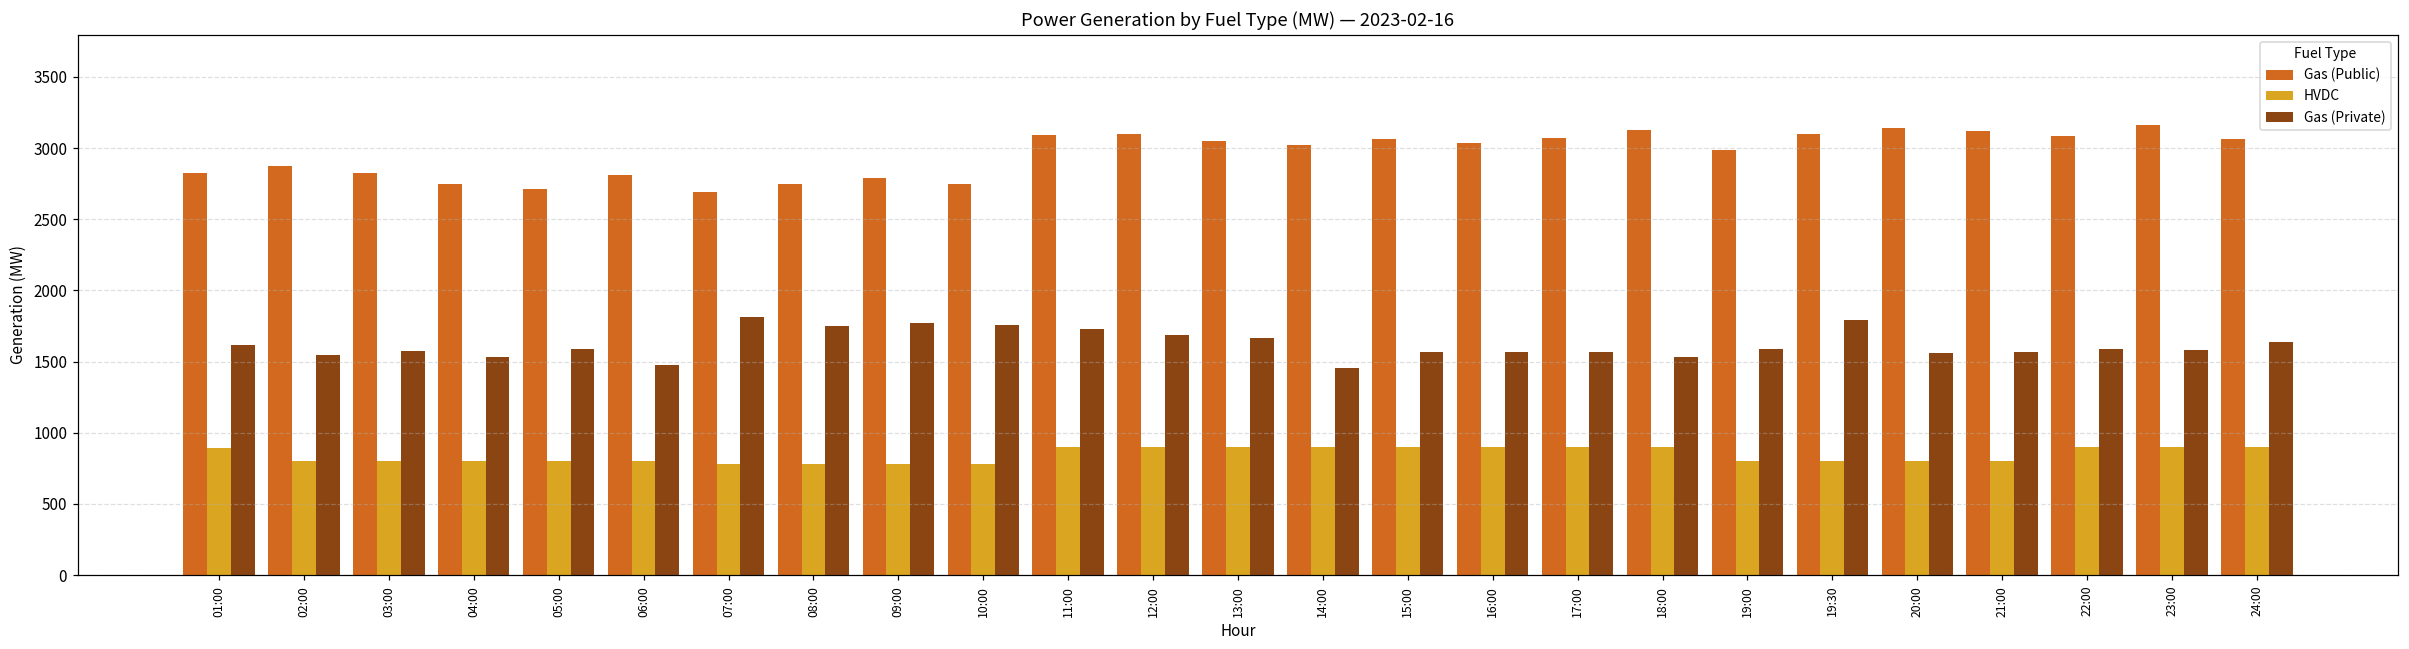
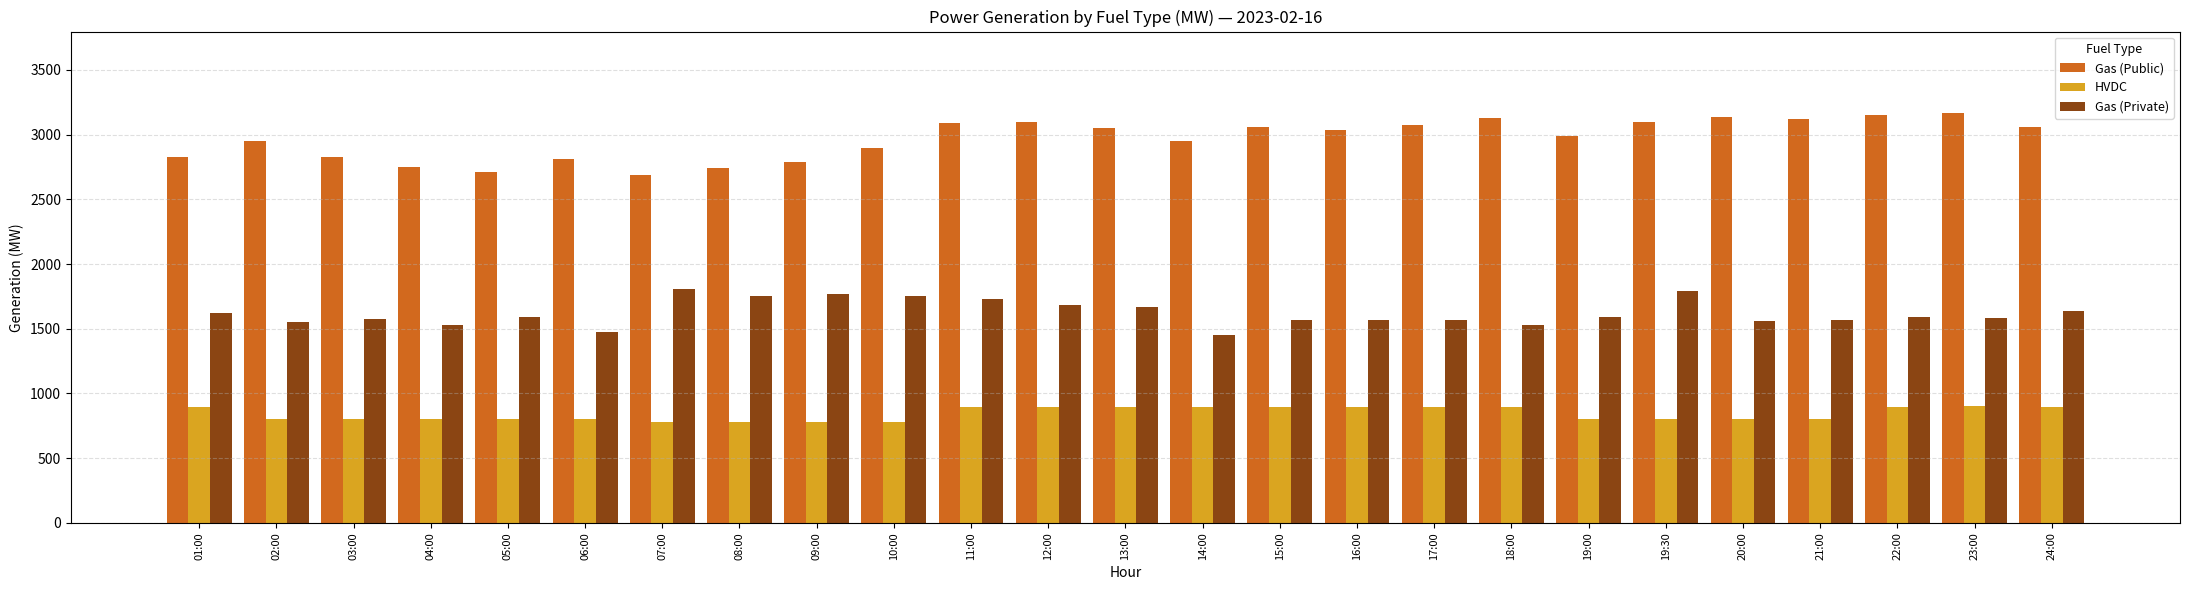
  {
    "Gas (Public)": {
      "01:00": 2830,
-     "02:00": 2870,
+     "02:00": 2950,
      "03:00": 2820,
      "04:00": 2750,
      "05:00": 2720,
      "06:00": 2810,
      "07:00": 2690,
      "08:00": 2750,
      "09:00": 2790,
-     "10:00": 2750,
+     "10:00": 2900,
      "11:00": 3090,
      "12:00": 3100,
      "13:00": 3050,
-     "14:00": 3020,
+     "14:00": 2950,
      "15:00": 3060,
      "16:00": 3030,
      "17:00": 3070,
      "18:00": 3130,
      "19:00": 2990,
      "19:30": 3100,
      "20:00": 3140,
      "21:00": 3120,
-     "22:00": 3080,
+     "22:00": 3150,
      "23:00": 3160,
      "24:00": 3060
    },
    "HVDC": {
      "01:00": 900,
      "02:00": 800,
      "03:00": 800,
      "04:00": 800,
      "05:00": 800,
      "06:00": 800,
      "07:00": 780,
      "08:00": 780,
      "09:00": 780,
      "10:00": 780,
      "11:00": 900,
      "12:00": 900,
      "13:00": 900,
      "14:00": 900,
      "15:00": 900,
      "16:00": 900,
      "17:00": 900,
      "18:00": 900,
      "19:00": 800,
      "19:30": 800,
      "20:00": 800,
      "21:00": 800,
      "22:00": 900,
      "23:00": 900,
      "24:00": 900
    },
    "Gas (Private)": {
      "01:00": 1620,
      "02:00": 1550,
      "03:00": 1570,
      "04:00": 1530,
      "05:00": 1590,
      "06:00": 1480,
      "07:00": 1810,
      "08:00": 1750,
      "09:00": 1770,
      "10:00": 1760,
      "11:00": 1730,
      "12:00": 1690,
      "13:00": 1670,
      "14:00": 1450,
      "15:00": 1570,
      "16:00": 1570,
      "17:00": 1570,
      "18:00": 1530,
      "19:00": 1590,
      "19:30": 1790,
      "20:00": 1560,
      "21:00": 1570,
      "22:00": 1590,
      "23:00": 1580,
      "24:00": 1640
    }
  }
